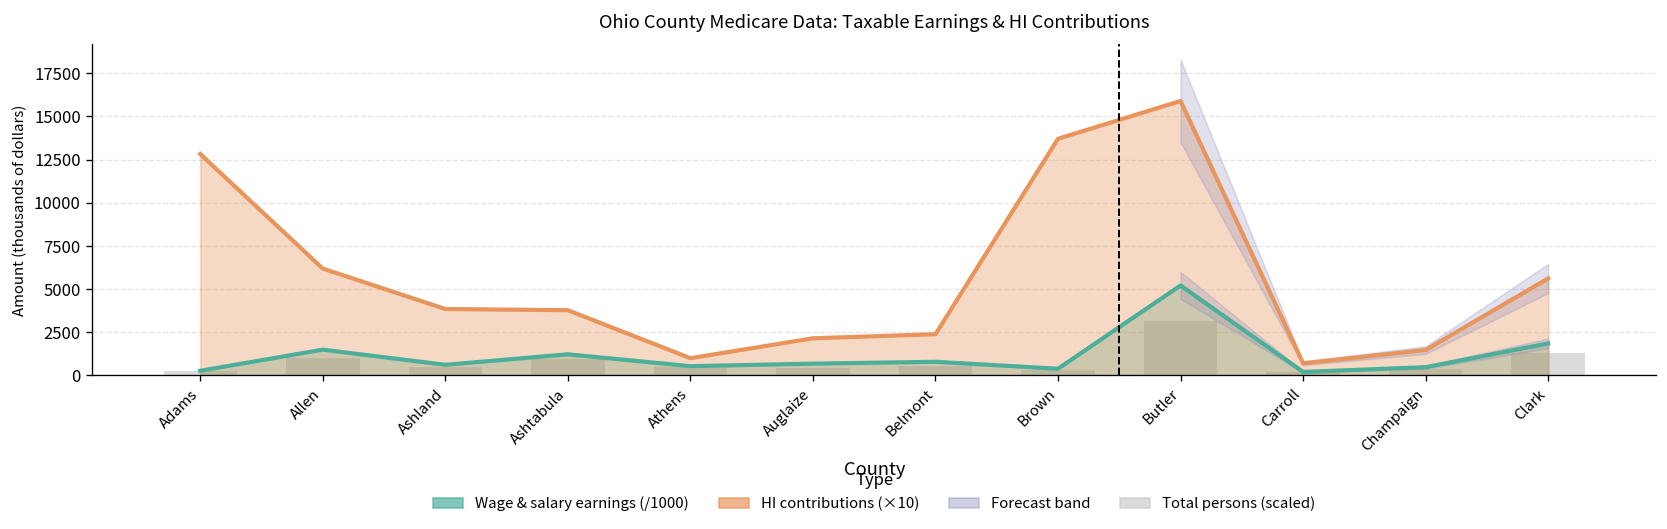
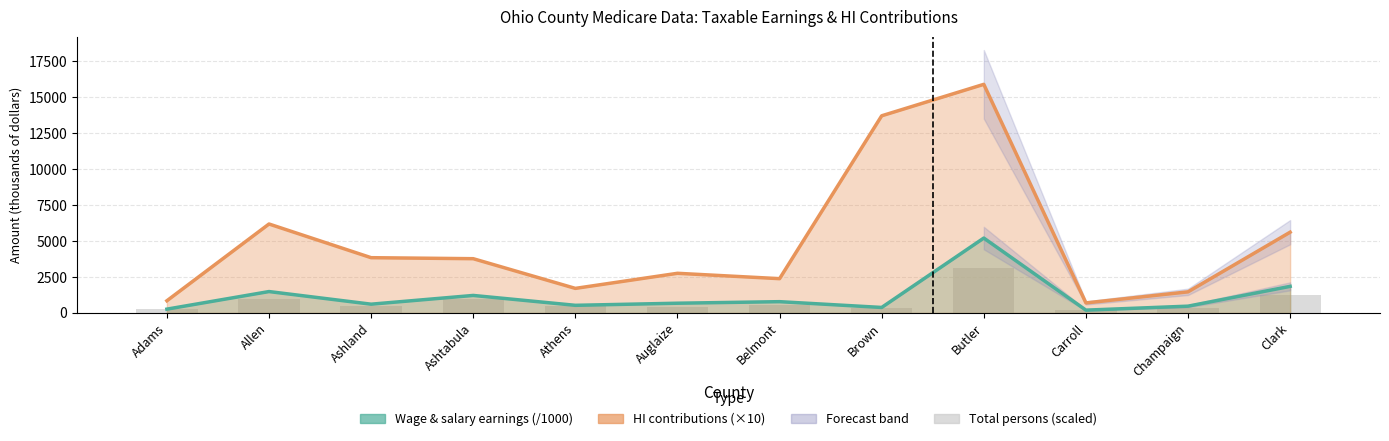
  {
    "HI contributions (×10)": {
-     "Adams": 12800,
+     "Adams": 900,
      "Allen": 6200,
      "Ashland": 3800,
      "Ashtabula": 3800,
-     "Athens": 1000,
-     "Auglaize": 2100,
+     "Athens": 1700,
+     "Auglaize": 2800,
      "Belmont": 2400,
      "Brown": 13700,
      "Butler": 15900,
      "Champaign": 1500,
      "Clark": 5600
    }
  }
